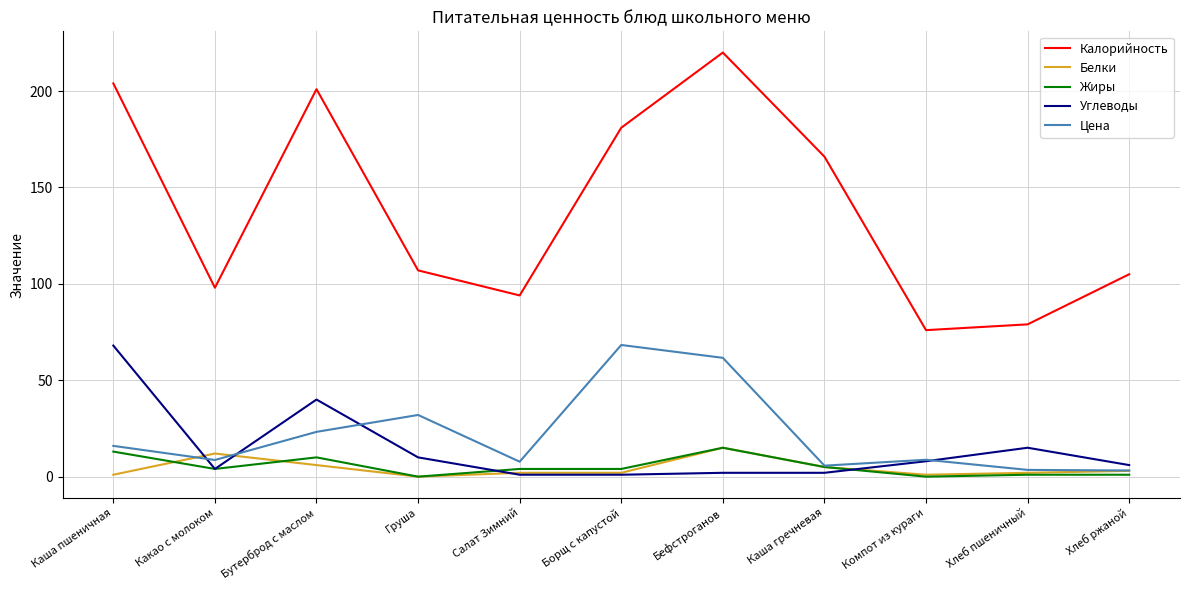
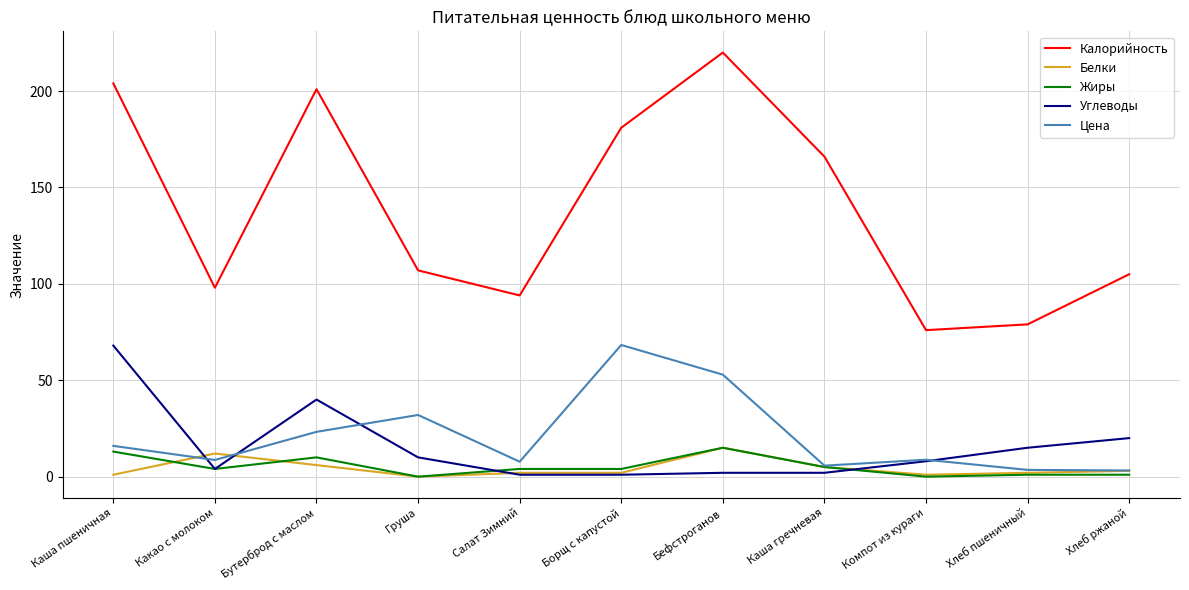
  {
    "Калорийность": {
      "Каша пшеничная": 204,
      "Какао с молоком": 98,
      "Бутерброд с маслом": 201,
      "Груша": 107,
      "Салат Зимний": 94,
      "Борщ с капустой": 181,
      "Бефстроганов": 220,
      "Каша гречневая": 166,
      "Компот из кураги": 76,
      "Хлеб пшеничный": 79,
      "Хлеб ржаной": 105
    },
    "Белки": {
      "Каша пшеничная": 1,
      "Какао с молоком": 12,
      "Бутерброд с маслом": 6
    },
    "Жиры": {
      "Каша пшеничная": 13,
      "Бутерброд с маслом": 10,
      "Салат Зимний": 4,
      "Борщ с капустой": 4,
      "Хлеб ржаной": 1
    },
    "Углеводы": {
      "Каша пшеничная": 68,
      "Бутерброд с маслом": 40,
      "Груша": 10,
      "Бефстроганов": 2,
      "Каша гречневая": 2,
      "Хлеб пшеничный": 15,
-     "Хлеб ржаной": 6
+     "Хлеб ржаной": 20
    },
    "Цена": {
      "Каша пшеничная": 16,
      "Какао с молоком": 9,
      "Бутерброд с маслом": 23,
      "Груша": 32,
      "Салат Зимний": 8,
      "Борщ с капустой": 68,
-     "Бефстроганов": 62,
+     "Бефстроганов": 53,
      "Хлеб пшеничный": 4
    }
  }
